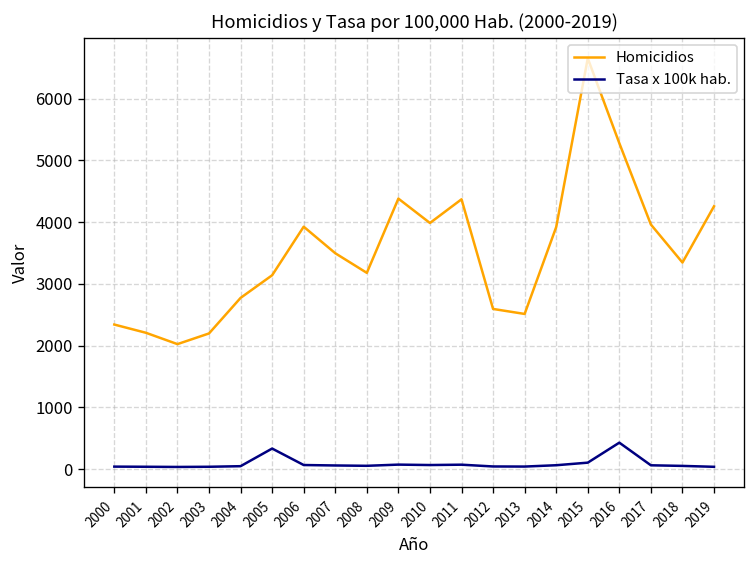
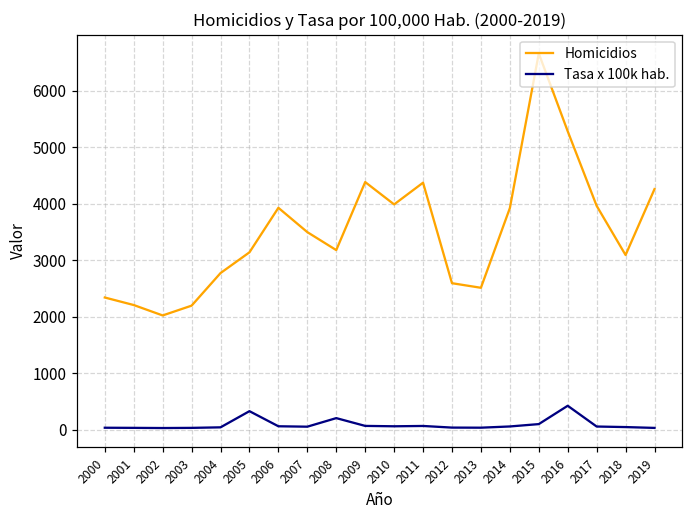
  {
    "Homicidios": {
      "2000": 2300,
      "2001": 2200,
      "2002": 2000,
      "2003": 2200,
      "2004": 2800,
      "2005": 3100,
      "2006": 3900,
      "2007": 3500,
      "2008": 3200,
      "2009": 4400,
      "2010": 4000,
      "2011": 4400,
      "2012": 2600,
      "2013": 2500,
      "2014": 3900,
      "2016": 5300,
      "2017": 4000,
-     "2018": 3300,
+     "2018": 3100,
      "2019": 4300
    },
    "Tasa x 100k hab.": {
      "2000": 0,
      "2001": 0,
      "2002": 0,
      "2003": 0,
      "2004": 0,
      "2005": 300,
      "2006": 100,
      "2007": 100,
-     "2008": 100,
+     "2008": 200,
      "2009": 100,
      "2010": 100,
      "2011": 100,
      "2012": 0,
      "2013": 0,
      "2014": 100,
      "2015": 100,
      "2016": 400,
      "2017": 100,
      "2018": 100,
      "2019": 0
    }
  }
